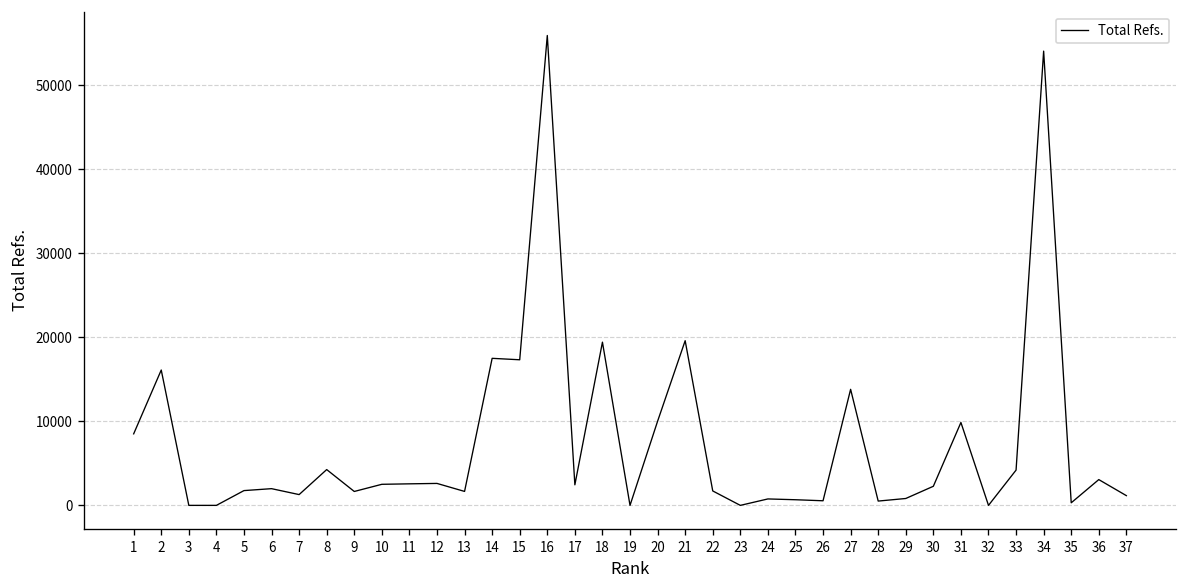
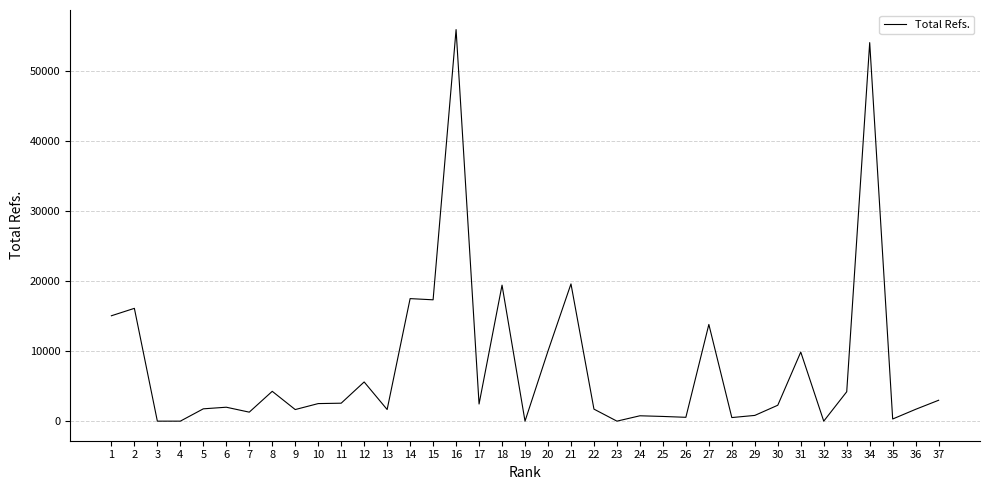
  {
-   "1": 9000,
+   "1": 15000,
    "2": 16000,
    "3": 0,
    "4": 0,
    "5": 2000,
    "6": 2000,
    "7": 1000,
    "8": 4000,
    "9": 2000,
    "10": 3000,
    "11": 3000,
-   "12": 3000,
+   "12": 6000,
    "13": 2000,
    "14": 18000,
    "15": 17000,
    "16": 56000,
    "17": 2000,
    "18": 19000,
    "19": 0,
    "20": 10000,
    "21": 20000,
    "22": 2000,
    "23": 0,
    "24": 1000,
    "25": 1000,
    "26": 1000,
    "27": 14000,
    "28": 1000,
    "29": 1000,
    "30": 2000,
    "31": 10000,
    "32": 0,
    "33": 4000,
    "34": 54000,
    "35": 0,
-   "36": 3000,
-   "37": 1000
+   "36": 2000,
+   "37": 3000
  }
